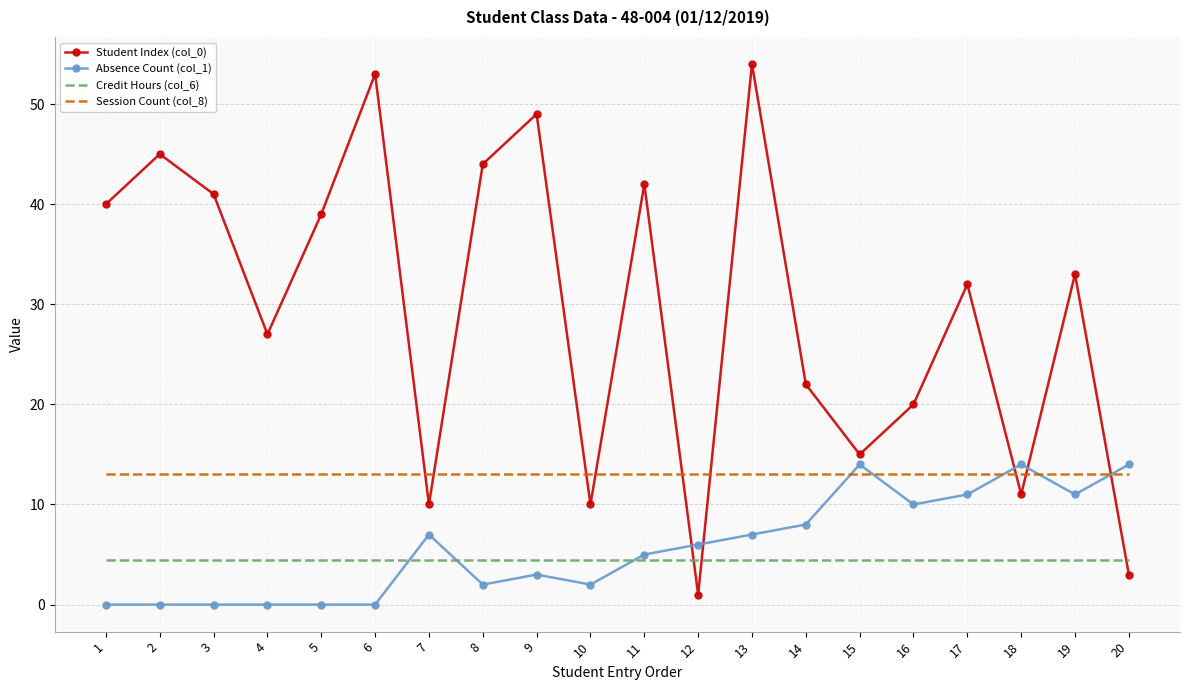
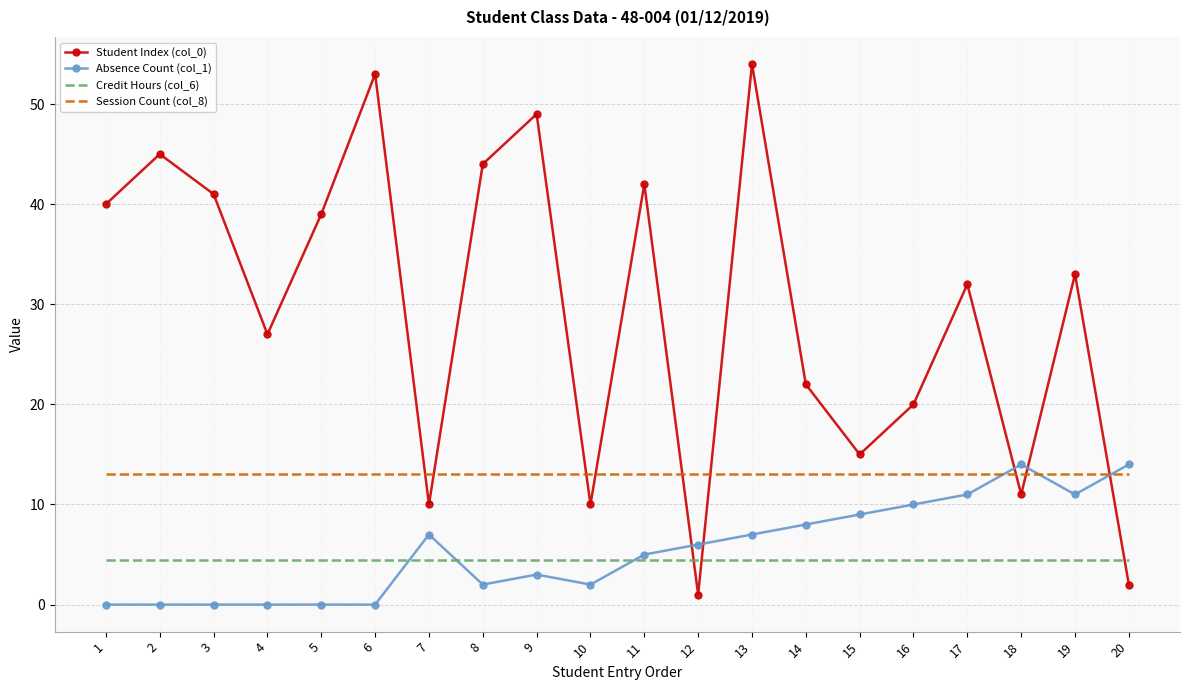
  {
    "Student Index (col_0)": {
      "1": 40,
      "2": 45,
      "3": 41,
      "4": 27,
      "5": 39,
      "6": 53,
      "7": 10,
      "8": 44,
      "9": 49,
      "10": 10,
      "11": 42,
      "12": 1,
      "13": 54,
      "14": 22,
      "15": 15,
      "16": 20,
      "17": 32,
      "18": 11,
      "19": 33,
-     "20": 3
+     "20": 2
    },
    "Absence Count (col_1)": {
      "1": 0,
      "2": 0,
      "3": 0,
      "4": 0,
      "5": 0,
      "6": 0,
      "7": 7,
      "8": 2,
      "9": 3,
      "10": 2,
      "11": 5,
      "12": 6,
      "13": 7,
      "14": 8,
-     "15": 14,
+     "15": 9,
      "16": 10,
      "17": 11,
      "18": 14,
      "19": 11,
      "20": 14
    },
    "Credit Hours (col_6)": {
      "1": 4.5,
      "2": 4.5,
      "3": 4.5,
      "4": 4.5,
      "5": 4.5,
      "6": 4.5,
      "7": 4.5,
      "8": 4.5,
      "9": 4.5,
      "10": 4.5,
      "11": 4.5,
      "12": 4.5,
      "13": 4.5,
      "14": 4.5,
      "15": 4.5,
      "16": 4.5,
      "17": 4.5,
      "18": 4.5,
      "19": 4.5,
      "20": 4.5
    },
    "Session Count (col_8)": {
      "1": 13,
      "2": 13,
      "3": 13,
      "4": 13,
      "5": 13,
      "6": 13,
      "7": 13,
      "8": 13,
      "9": 13,
      "10": 13,
      "11": 13,
      "12": 13,
      "13": 13,
      "14": 13,
      "15": 13,
      "16": 13,
      "17": 13,
      "18": 13,
      "19": 13,
      "20": 13
    }
  }
